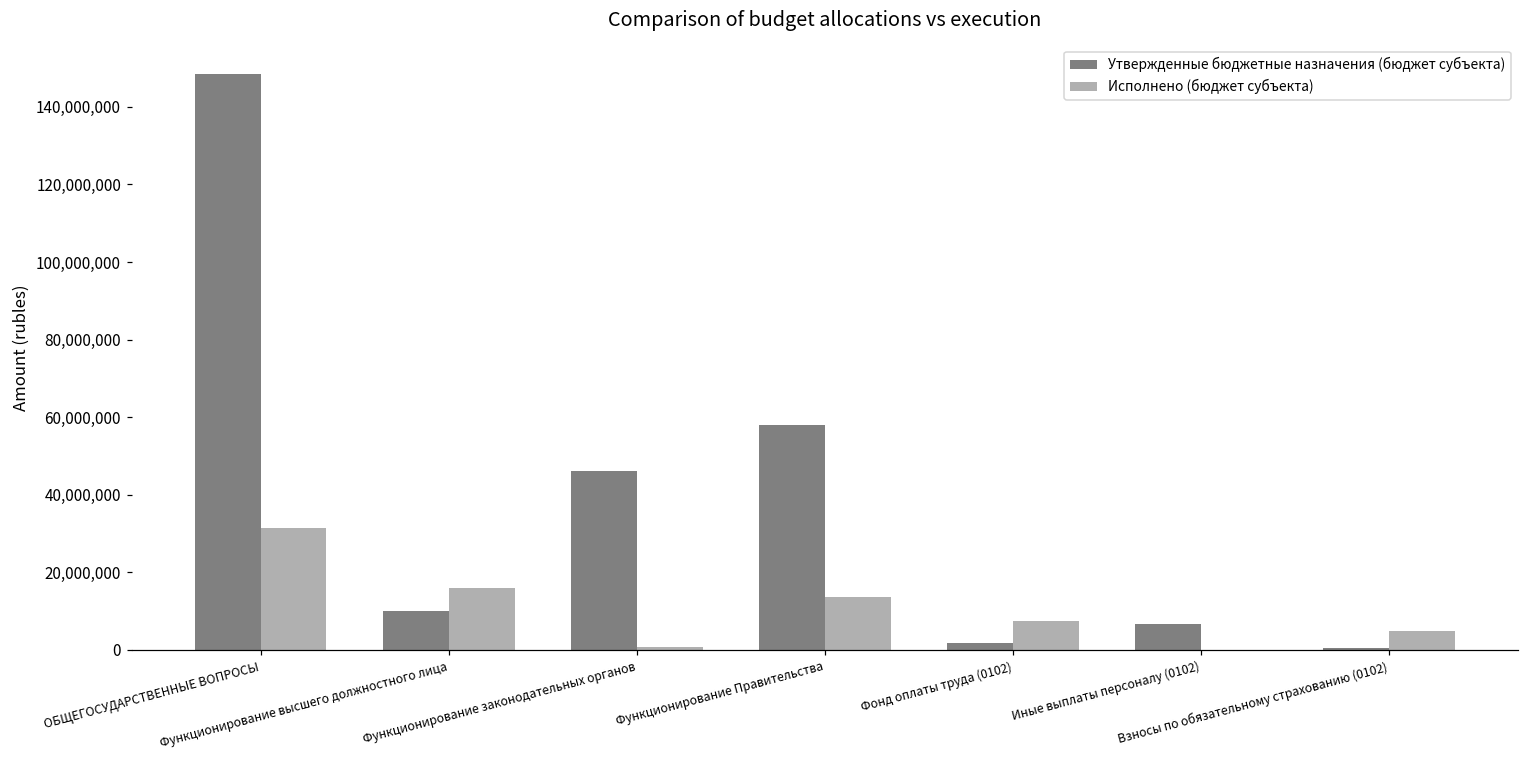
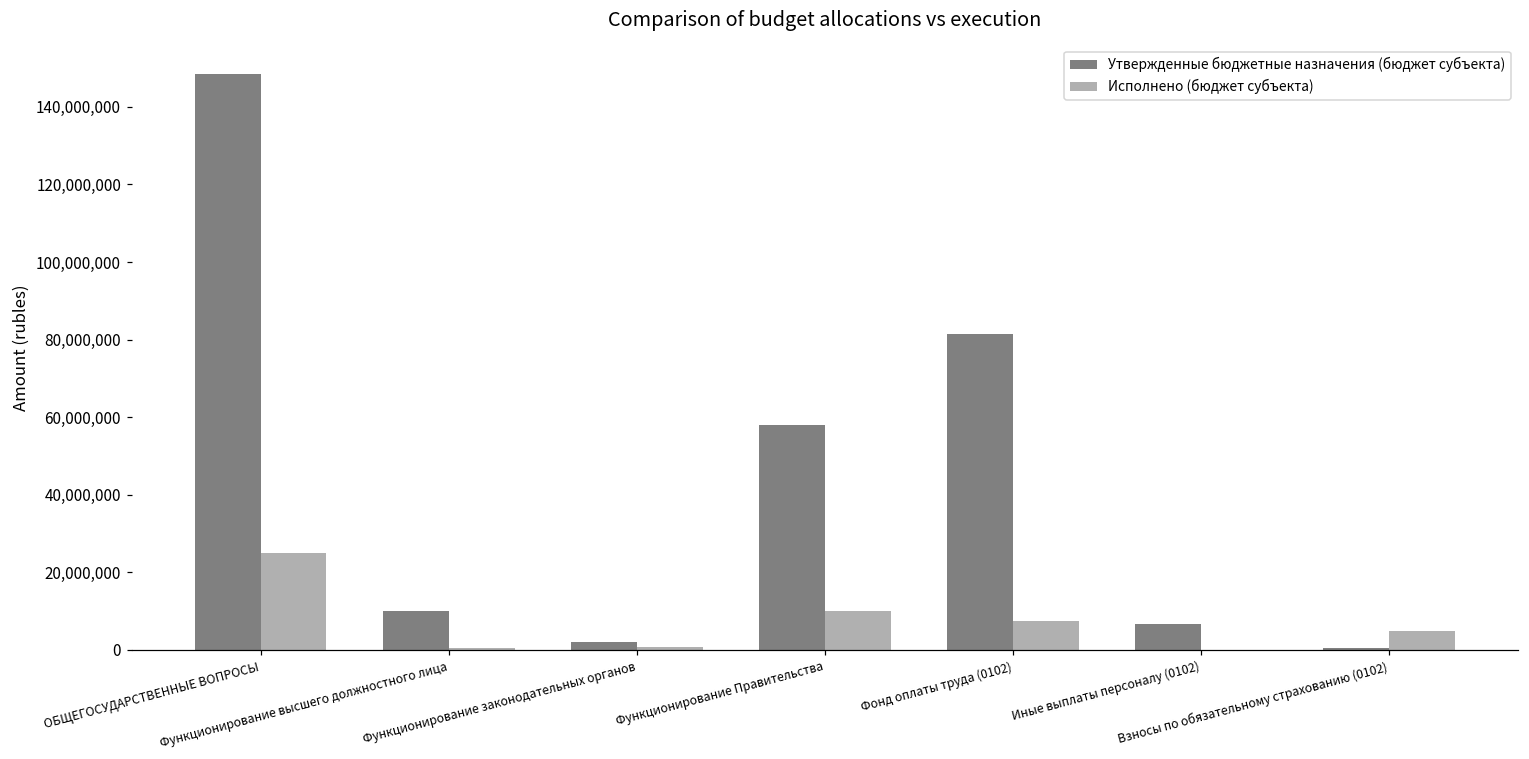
  {
    "Утвержденные бюджетные назначения (бюджет субъекта)": {
      "ОБЩЕГОСУДАРСТВЕННЫЕ ВОПРОСЫ": "149,000,000",
      "Функционирование высшего должностного лица": "10,000,000",
-     "Функционирование законодательных органов": "46,000,000",
+     "Функционирование законодательных органов": "2,000,000",
      "Функционирование Правительства": "58,000,000",
-     "Фонд оплаты труда (0102)": "2,000,000",
+     "Фонд оплаты труда (0102)": "81,000,000",
      "Иные выплаты персоналу (0102)": "7,000,000"
    },
    "Исполнено (бюджет субъекта)": {
-     "ОБЩЕГОСУДАРСТВЕННЫЕ ВОПРОСЫ": "31,000,000",
-     "Функционирование высшего должностного лица": "16,000,000",
-     "Функционирование Правительства": "14,000,000",
+     "ОБЩЕГОСУДАРСТВЕННЫЕ ВОПРОСЫ": "25,000,000",
+     "Функционирование высшего должностного лица": "0",
+     "Функционирование Правительства": "10,000,000",
      "Фонд оплаты труда (0102)": "7,000,000",
      "Взносы по обязательному страхованию (0102)": "5,000,000"
    }
  }
